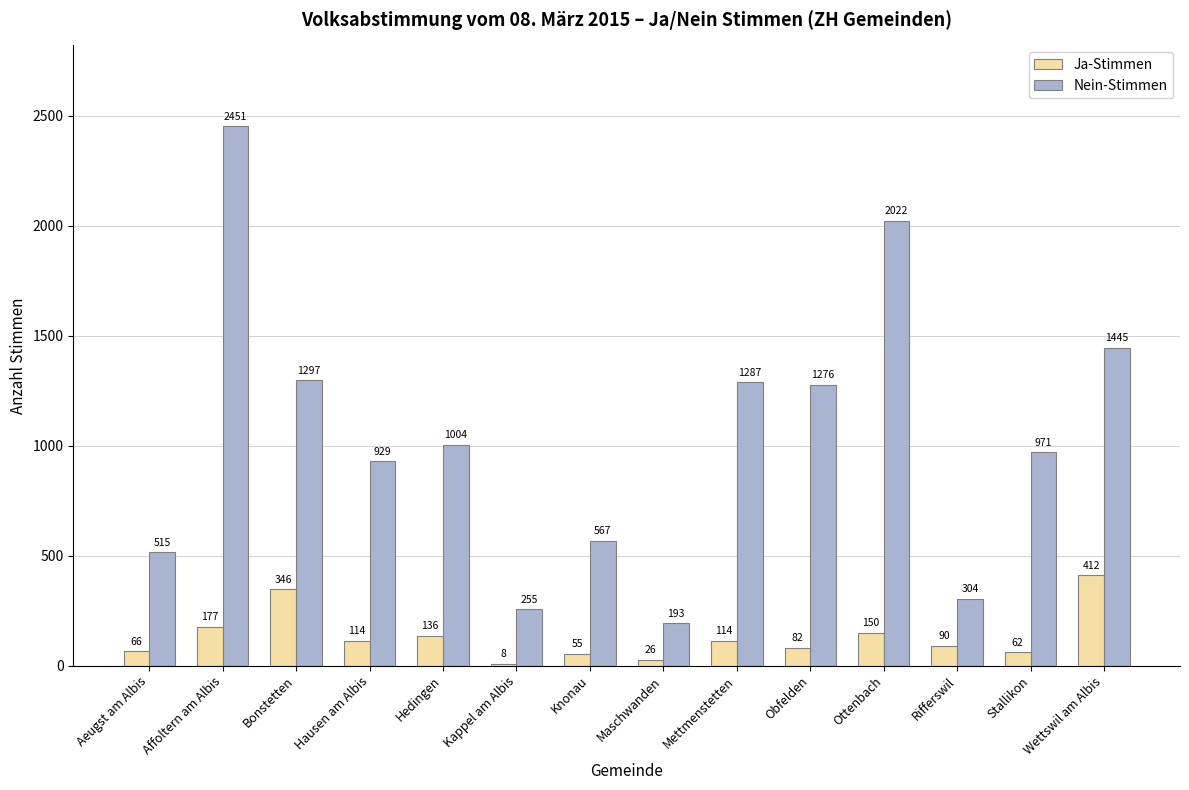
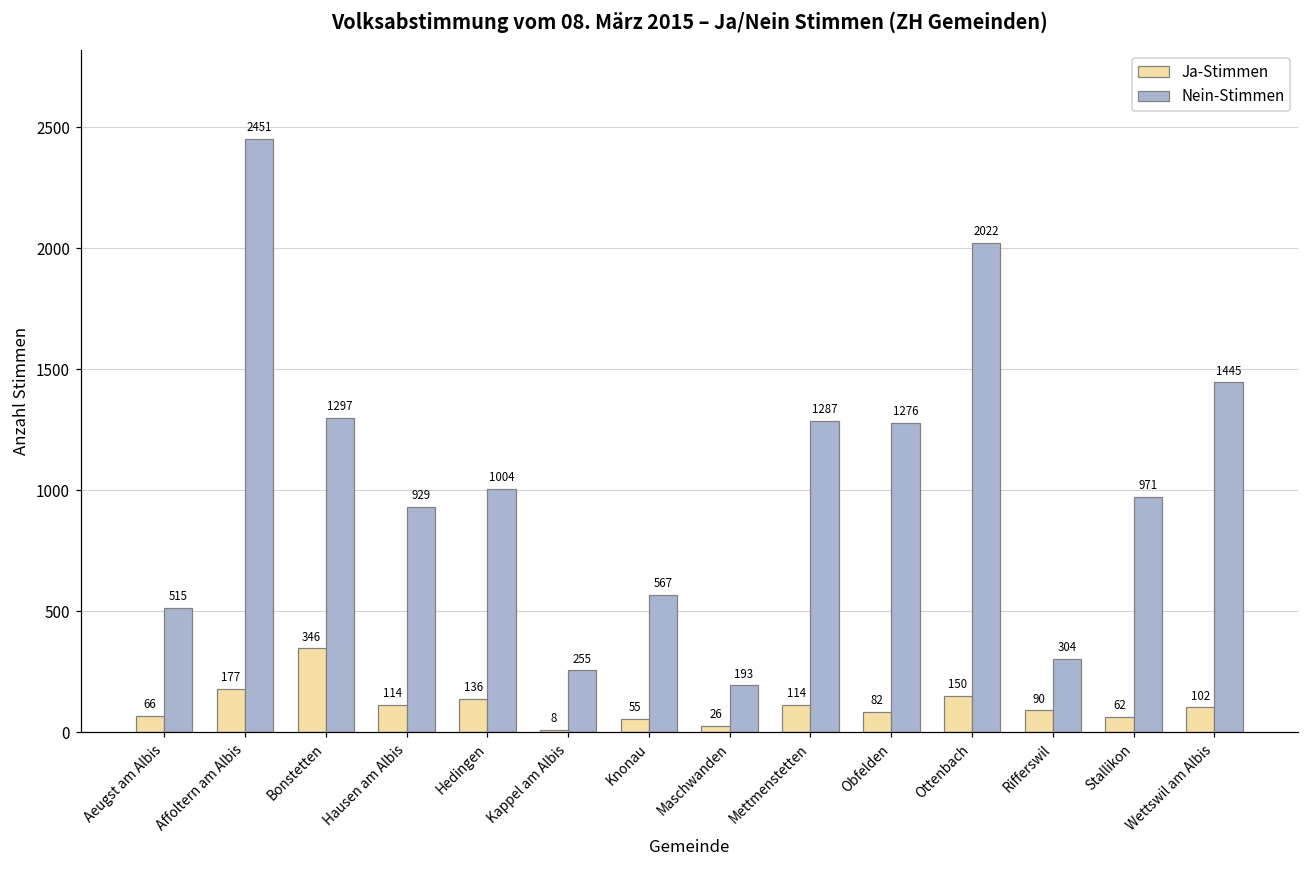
  {
    "Ja-Stimmen": {
      "Aeugst am Albis": 66,
      "Affoltern am Albis": 177,
      "Bonstetten": 346,
      "Hausen am Albis": 114,
      "Hedingen": 136,
      "Kappel am Albis": 8,
      "Knonau": 55,
      "Maschwanden": 26,
      "Mettmenstetten": 114,
      "Obfelden": 82,
      "Ottenbach": 150,
      "Rifferswil": 90,
      "Stallikon": 62,
-     "Wettswil am Albis": 412
+     "Wettswil am Albis": 102
    },
    "Nein-Stimmen": {
      "Aeugst am Albis": 515,
      "Affoltern am Albis": 2451,
      "Bonstetten": 1297,
      "Hausen am Albis": 929,
      "Hedingen": 1004,
      "Kappel am Albis": 255,
      "Knonau": 567,
      "Maschwanden": 193,
      "Mettmenstetten": 1287,
      "Obfelden": 1276,
      "Ottenbach": 2022,
      "Rifferswil": 304,
      "Stallikon": 971,
      "Wettswil am Albis": 1445
    }
  }
